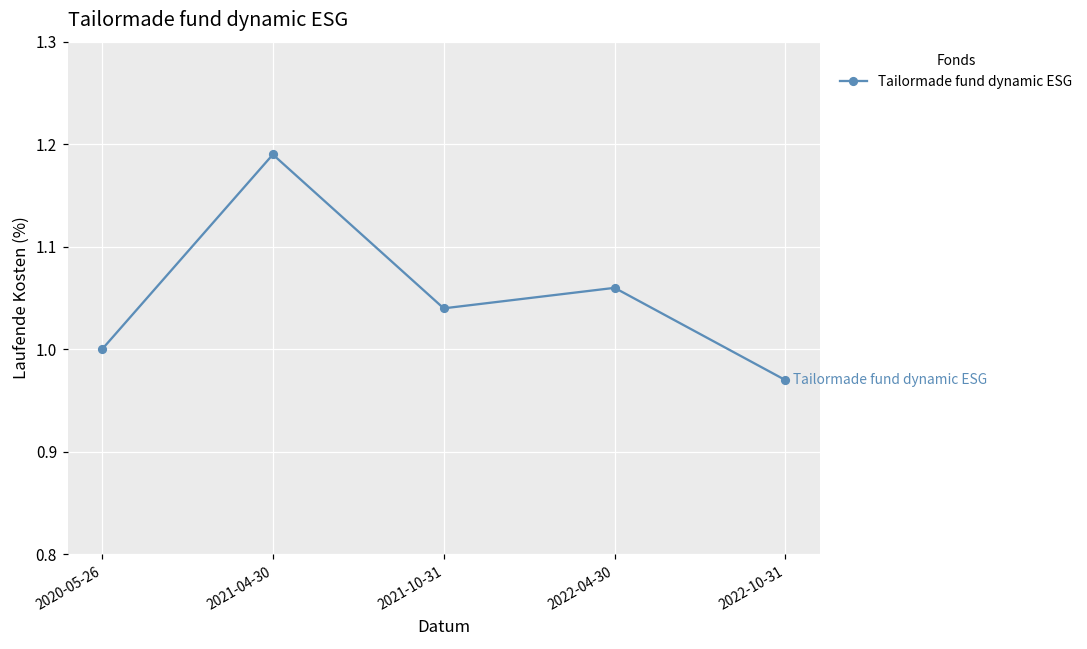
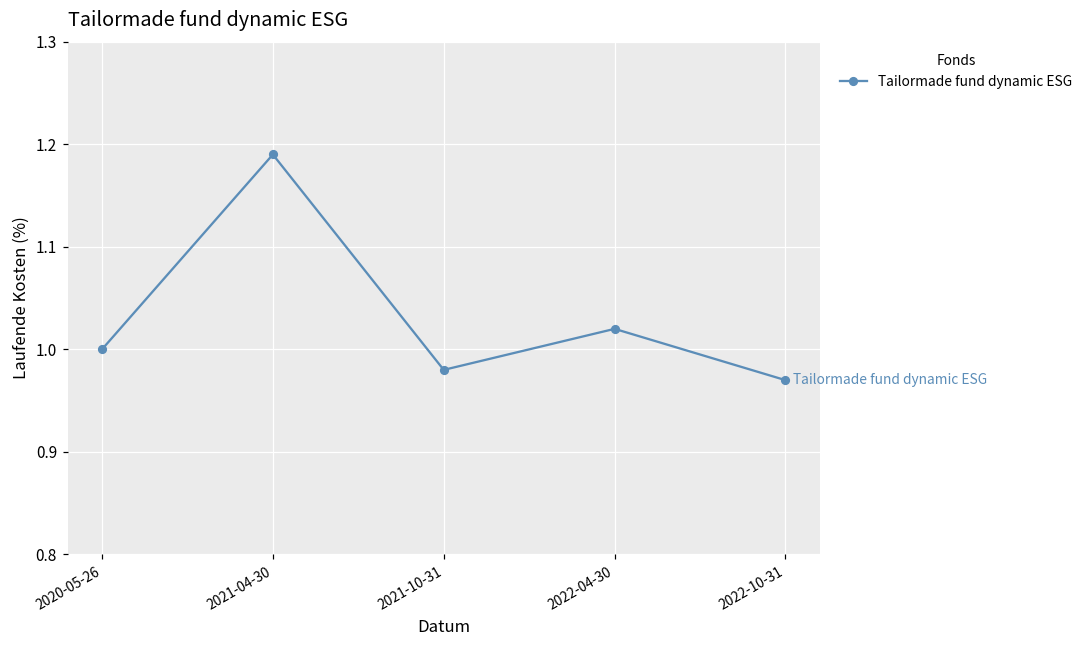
  {
    "2020-05-26": 1.00,
    "2021-04-30": 1.19,
-   "2021-10-31": 1.04,
-   "2022-04-30": 1.06,
+   "2021-10-31": 0.98,
+   "2022-04-30": 1.02,
    "2022-10-31": 0.97
  }
